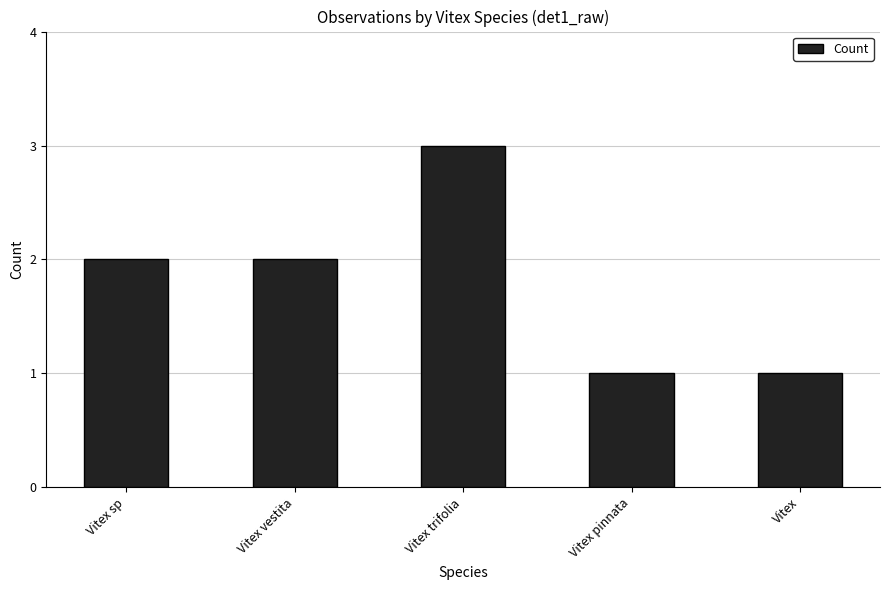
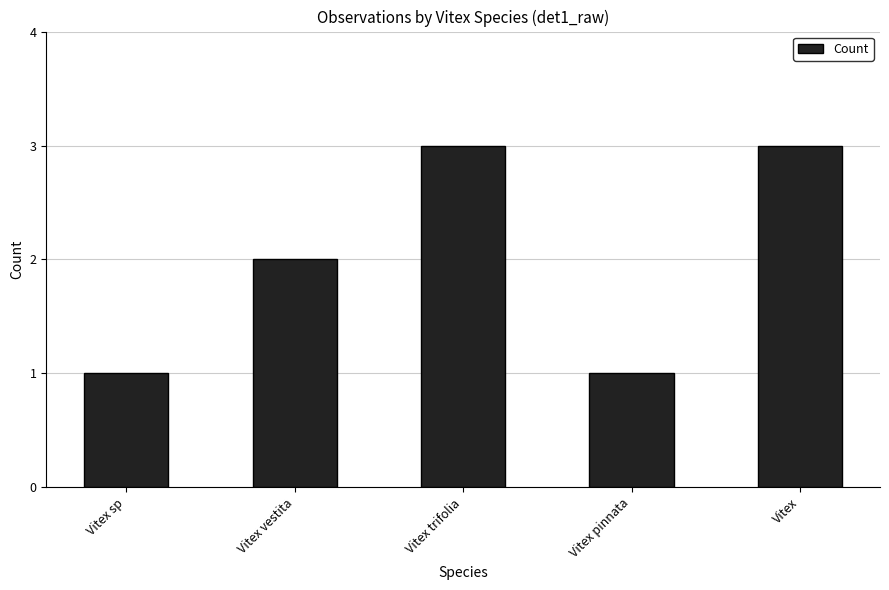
  {
-   "Vitex sp": 2,
+   "Vitex sp": 1,
    "Vitex vestita": 2,
    "Vitex trifolia": 3,
    "Vitex pinnata": 1,
-   "Vitex": 1
+   "Vitex": 3
  }
